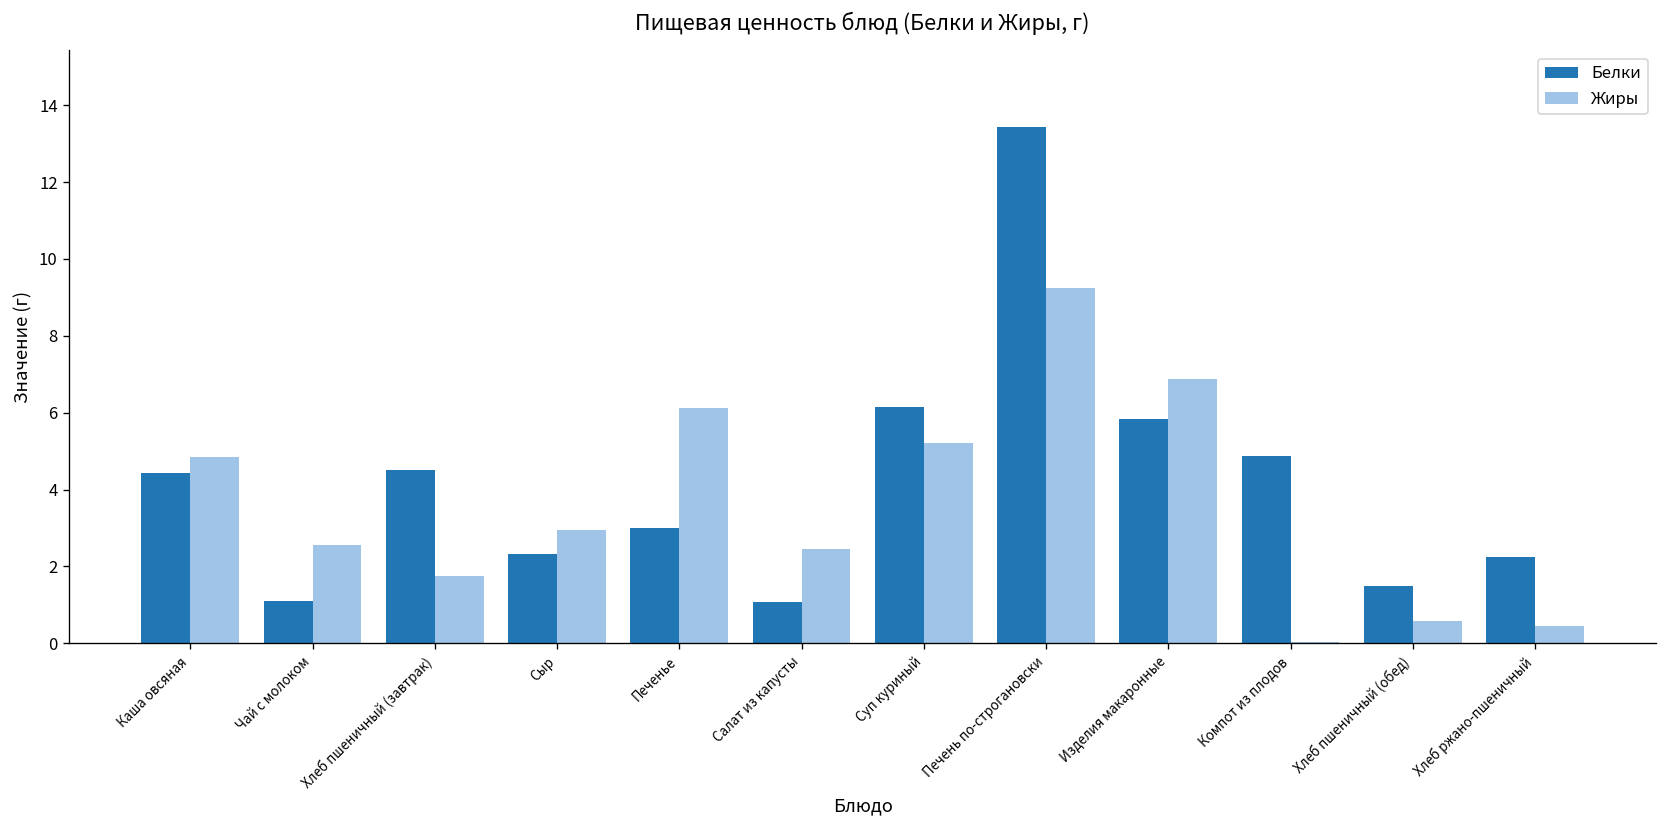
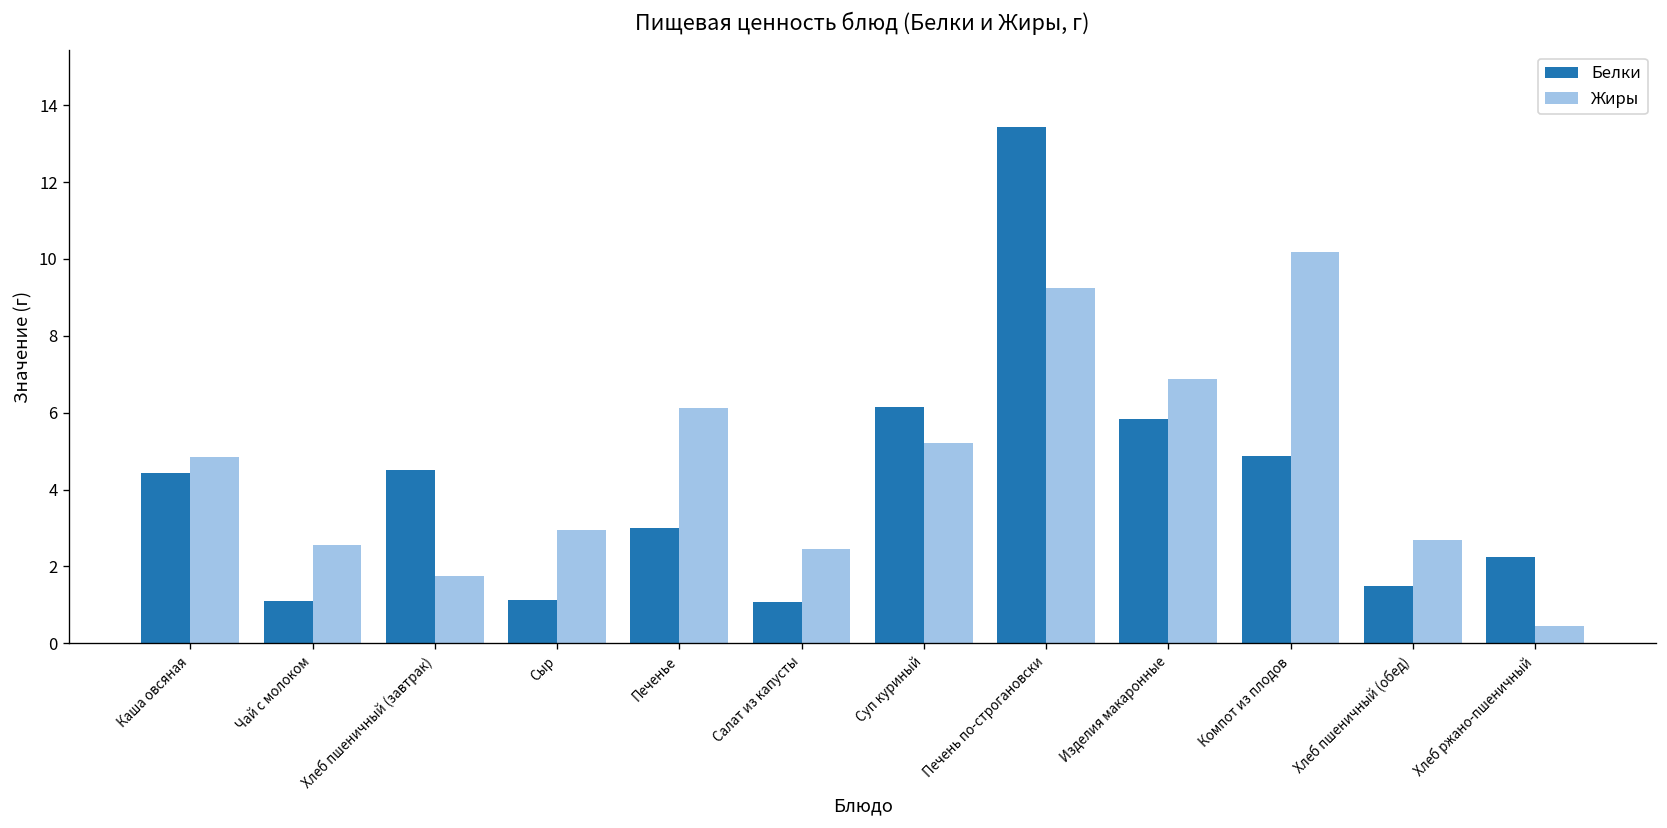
  {
    "Белки": {
      "Каша овсяная": 4.4,
      "Чай с молоком": 1.1,
      "Хлеб пшеничный (завтрак)": 4.5,
-     "Сыр": 2.3,
+     "Сыр": 1.1,
      "Печенье": 3.0,
      "Салат из капусты": 1.1,
      "Суп куриный": 6.1,
      "Печень по-строгановски": 13.4,
      "Изделия макаронные": 5.8,
      "Компот из плодов": 4.9,
      "Хлеб пшеничный (обед)": 1.5,
      "Хлеб ржано-пшеничный": 2.2
    },
    "Жиры": {
      "Каша овсяная": 4.8,
      "Чай с молоком": 2.6,
      "Хлеб пшеничный (завтрак)": 1.7,
      "Сыр": 3.0,
      "Печенье": 6.1,
      "Салат из капусты": 2.5,
      "Суп куриный": 5.2,
      "Печень по-строгановски": 9.3,
      "Изделия макаронные": 6.9,
-     "Компот из плодов": 0.0,
-     "Хлеб пшеничный (обед)": 0.6,
+     "Компот из плодов": 10.2,
+     "Хлеб пшеничный (обед)": 2.7,
      "Хлеб ржано-пшеничный": 0.4
    }
  }
